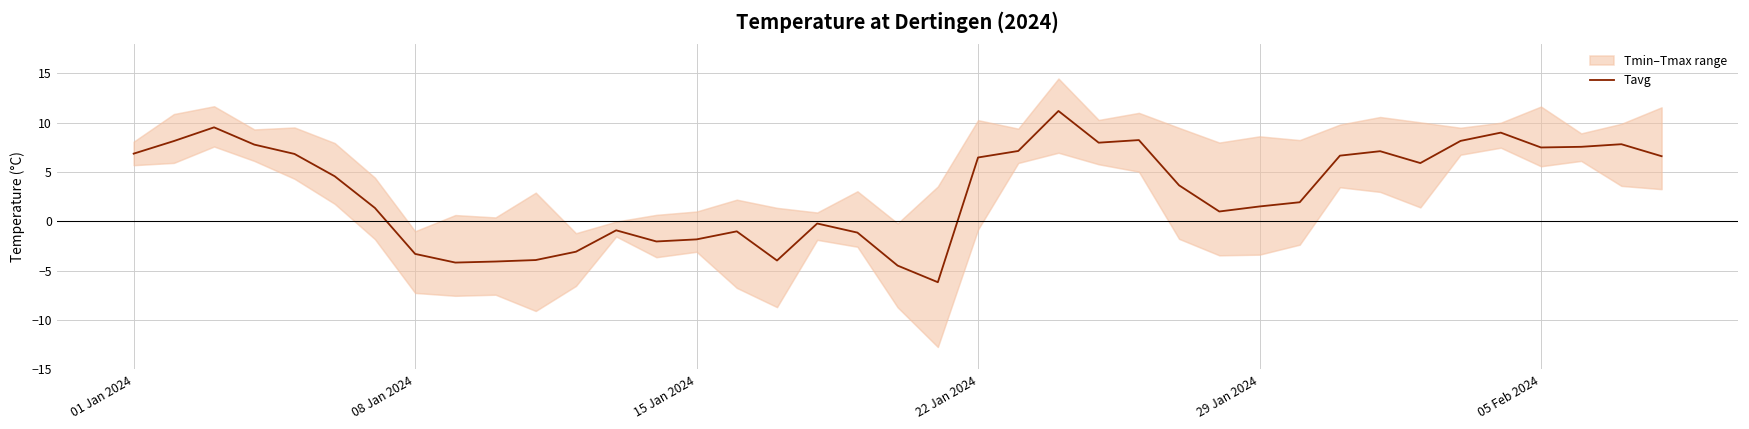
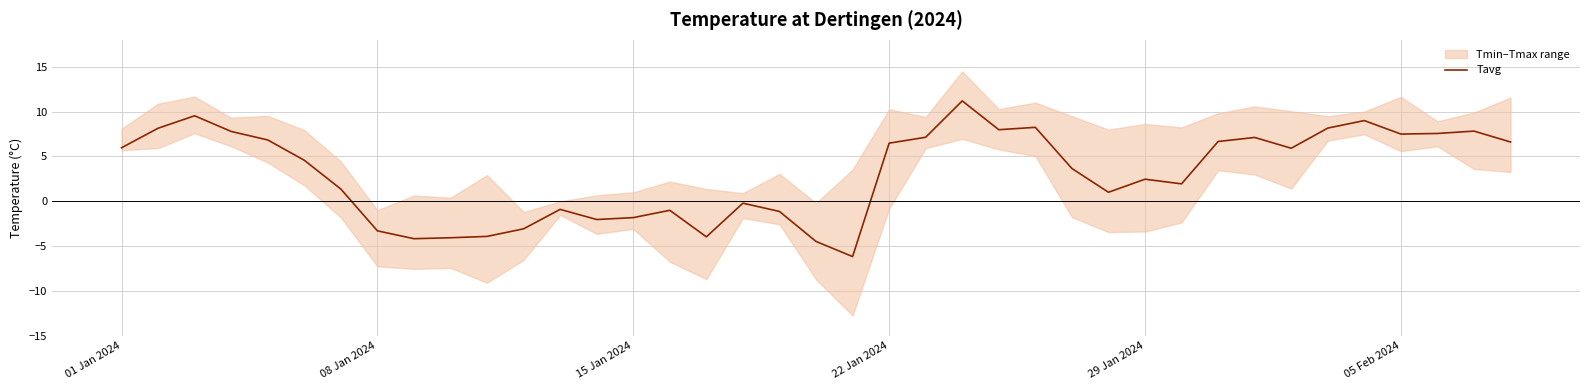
  {
    "Tavg": {
-     "01 Jan 2024": 7,
+     "01 Jan 2024": 6,
      "08 Jan 2024": -3,
      "15 Jan 2024": -2,
      "22 Jan 2024": 6,
-     "29 Jan 2024": 1.5,
+     "29 Jan 2024": 2.5,
      "05 Feb 2024": 7
    }
  }
